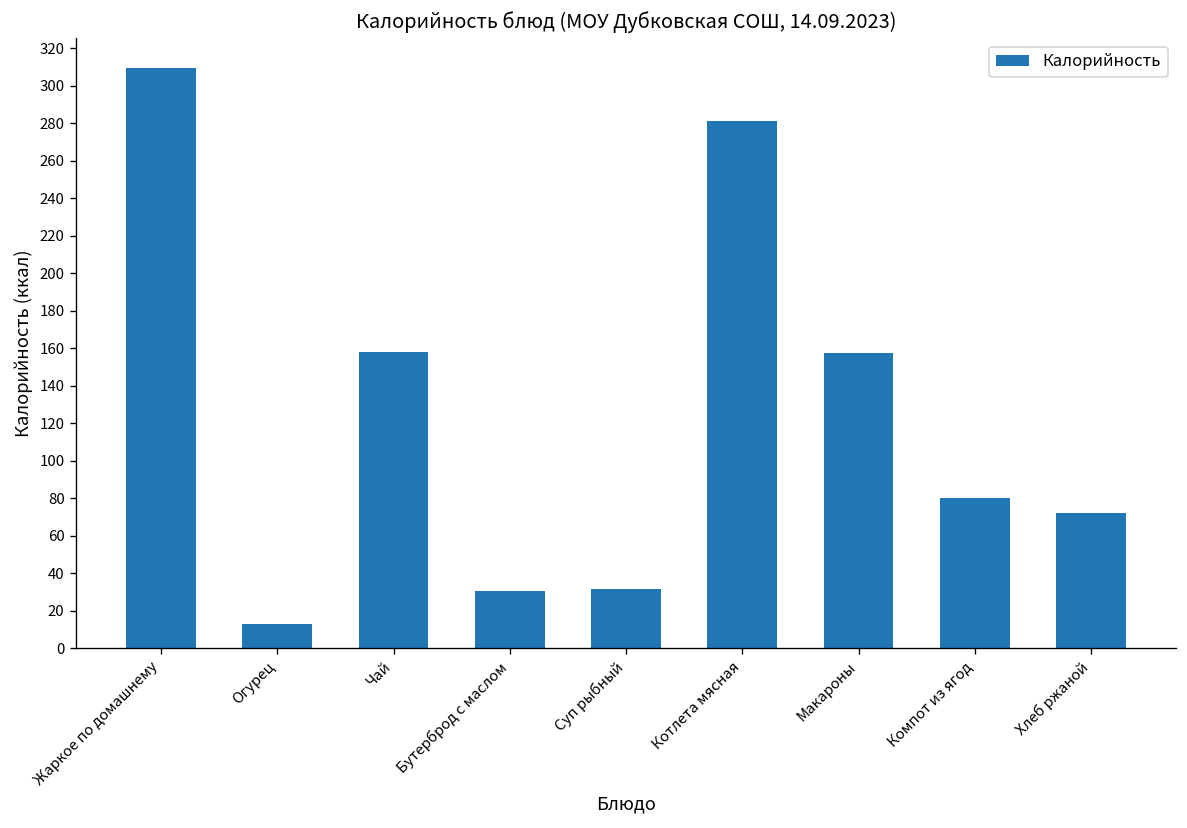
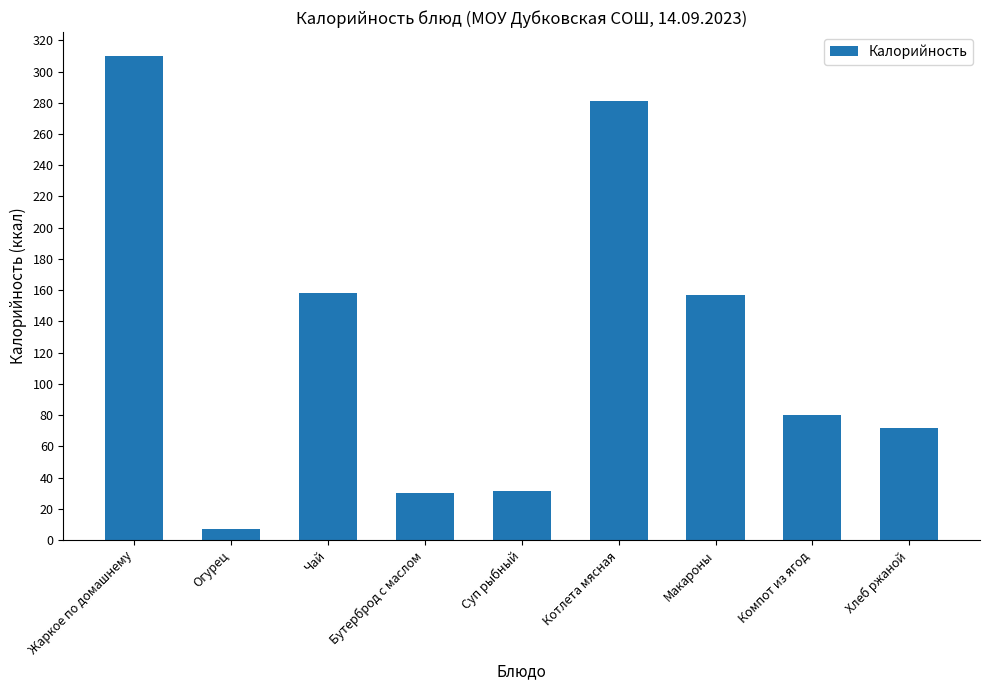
  {
    "Жаркое по домашнему": 310,
-   "Огурец": 13,
+   "Огурец": 7,
    "Чай": 158,
    "Бутерброд с маслом": 30,
    "Суп рыбный": 31,
    "Котлета мясная": 281,
    "Макароны": 157,
    "Компот из ягод": 80,
    "Хлеб ржаной": 72
  }
